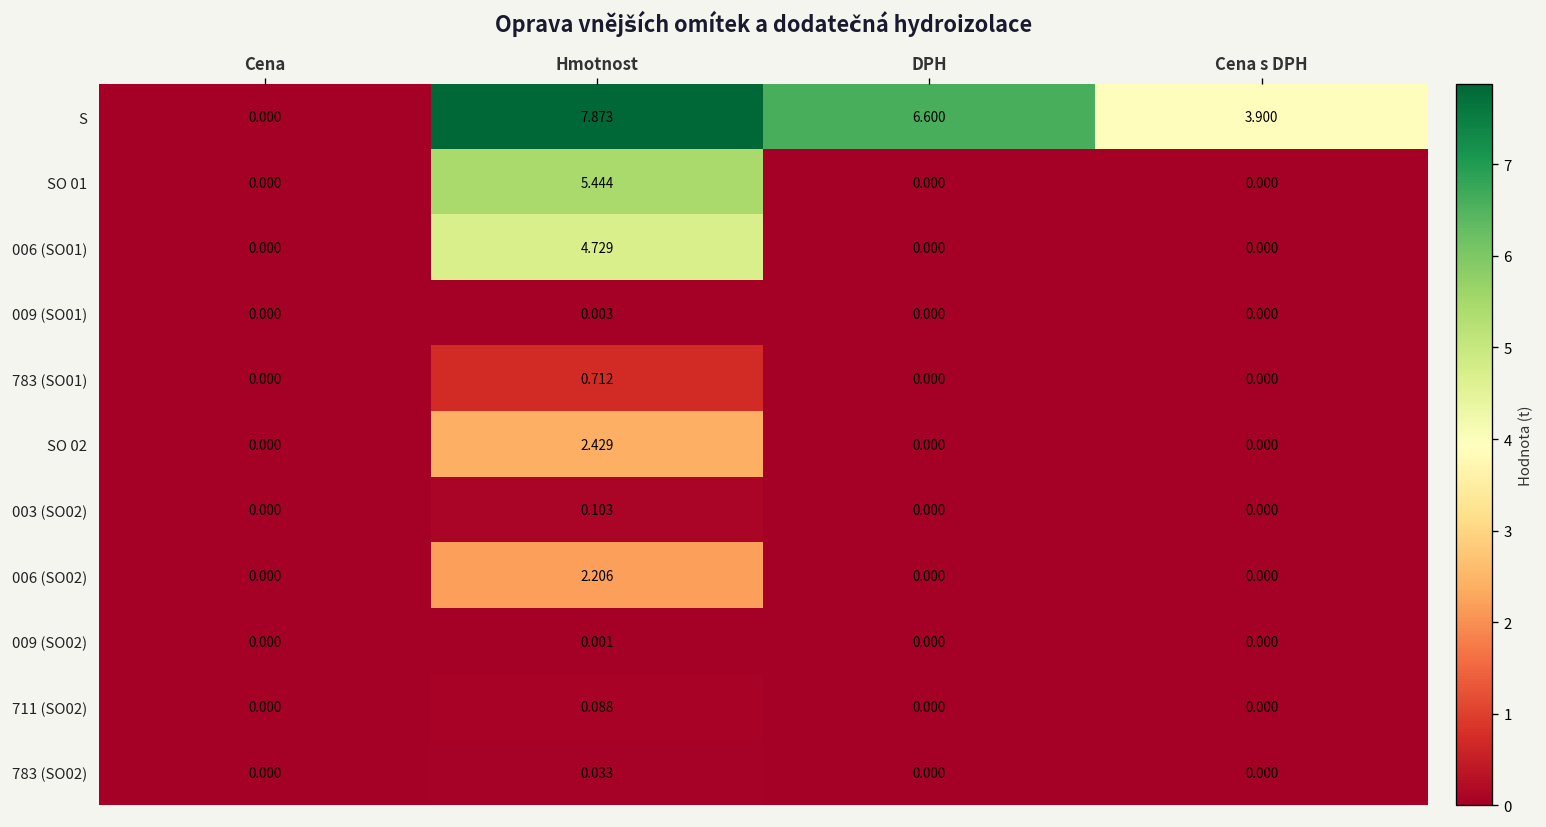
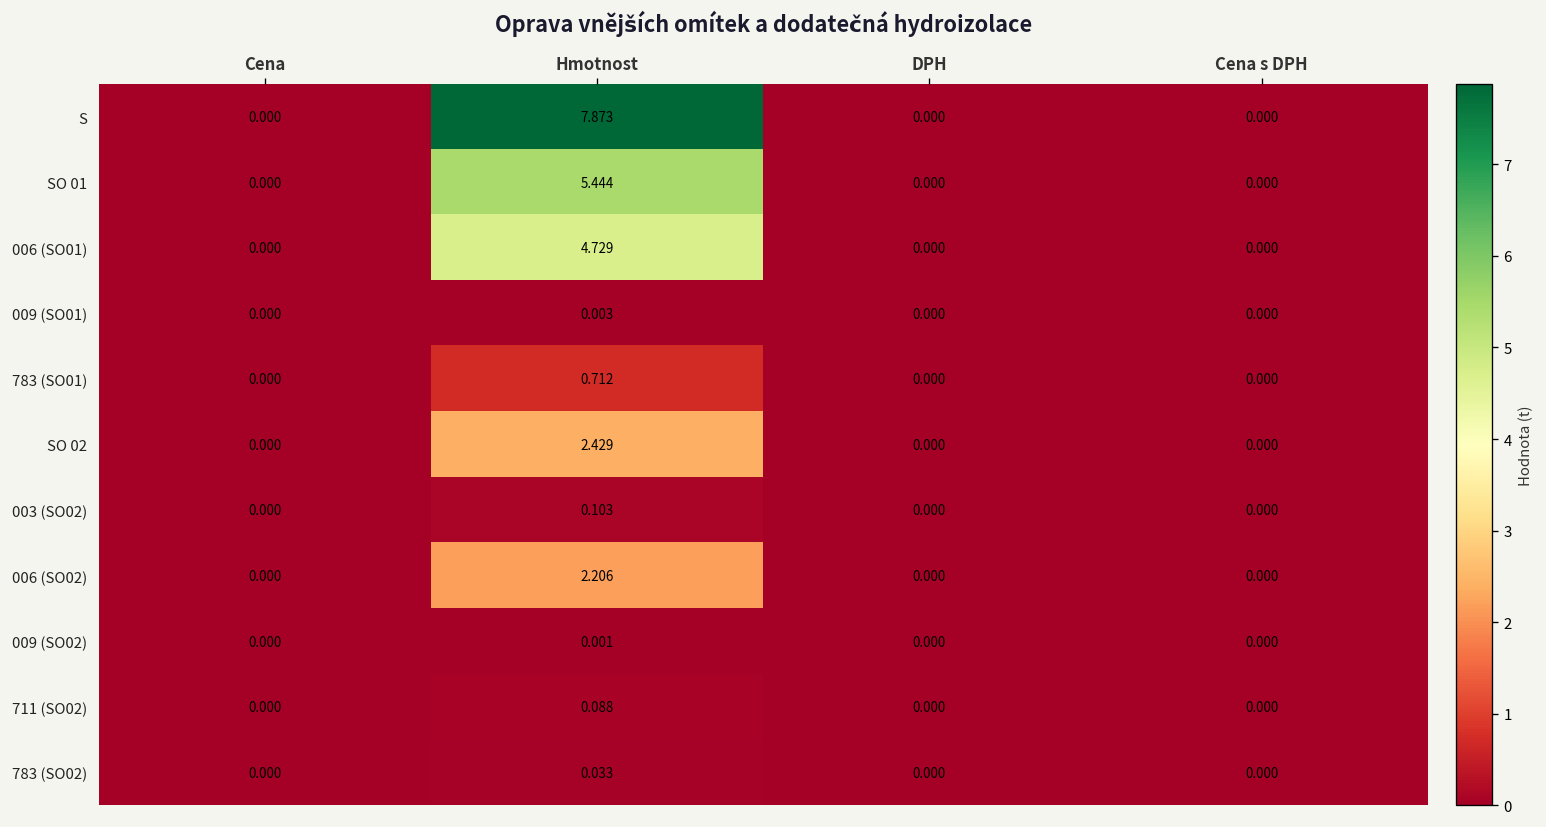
  {
    "S": {
      "Cena": 0.000,
      "Hmotnost": 7.873,
-     "DPH": 6.600,
-     "Cena s DPH": 3.900
+     "DPH": 0.000,
+     "Cena s DPH": 0.000
    },
    "SO 01": {
      "Cena": 0.000,
      "Hmotnost": 5.444,
      "DPH": 0.000,
      "Cena s DPH": 0.000
    },
    "006 (SO01)": {
      "Cena": 0.000,
      "Hmotnost": 4.729,
      "DPH": 0.000,
      "Cena s DPH": 0.000
    },
    "009 (SO01)": {
      "Cena": 0.000,
      "Hmotnost": 0.003,
      "DPH": 0.000,
      "Cena s DPH": 0.000
    },
    "783 (SO01)": {
      "Cena": 0.000,
      "Hmotnost": 0.712,
      "DPH": 0.000,
      "Cena s DPH": 0.000
    },
    "SO 02": {
      "Cena": 0.000,
      "Hmotnost": 2.429,
      "DPH": 0.000,
      "Cena s DPH": 0.000
    },
    "003 (SO02)": {
      "Cena": 0.000,
      "Hmotnost": 0.103,
      "DPH": 0.000,
      "Cena s DPH": 0.000
    },
    "006 (SO02)": {
      "Cena": 0.000,
      "Hmotnost": 2.206,
      "DPH": 0.000,
      "Cena s DPH": 0.000
    },
    "009 (SO02)": {
      "Cena": 0.000,
      "Hmotnost": 0.001,
      "DPH": 0.000,
      "Cena s DPH": 0.000
    },
    "711 (SO02)": {
      "Cena": 0.000,
      "Hmotnost": 0.088,
      "DPH": 0.000,
      "Cena s DPH": 0.000
    },
    "783 (SO02)": {
      "Cena": 0.000,
      "Hmotnost": 0.033,
      "DPH": 0.000,
      "Cena s DPH": 0.000
    }
  }
